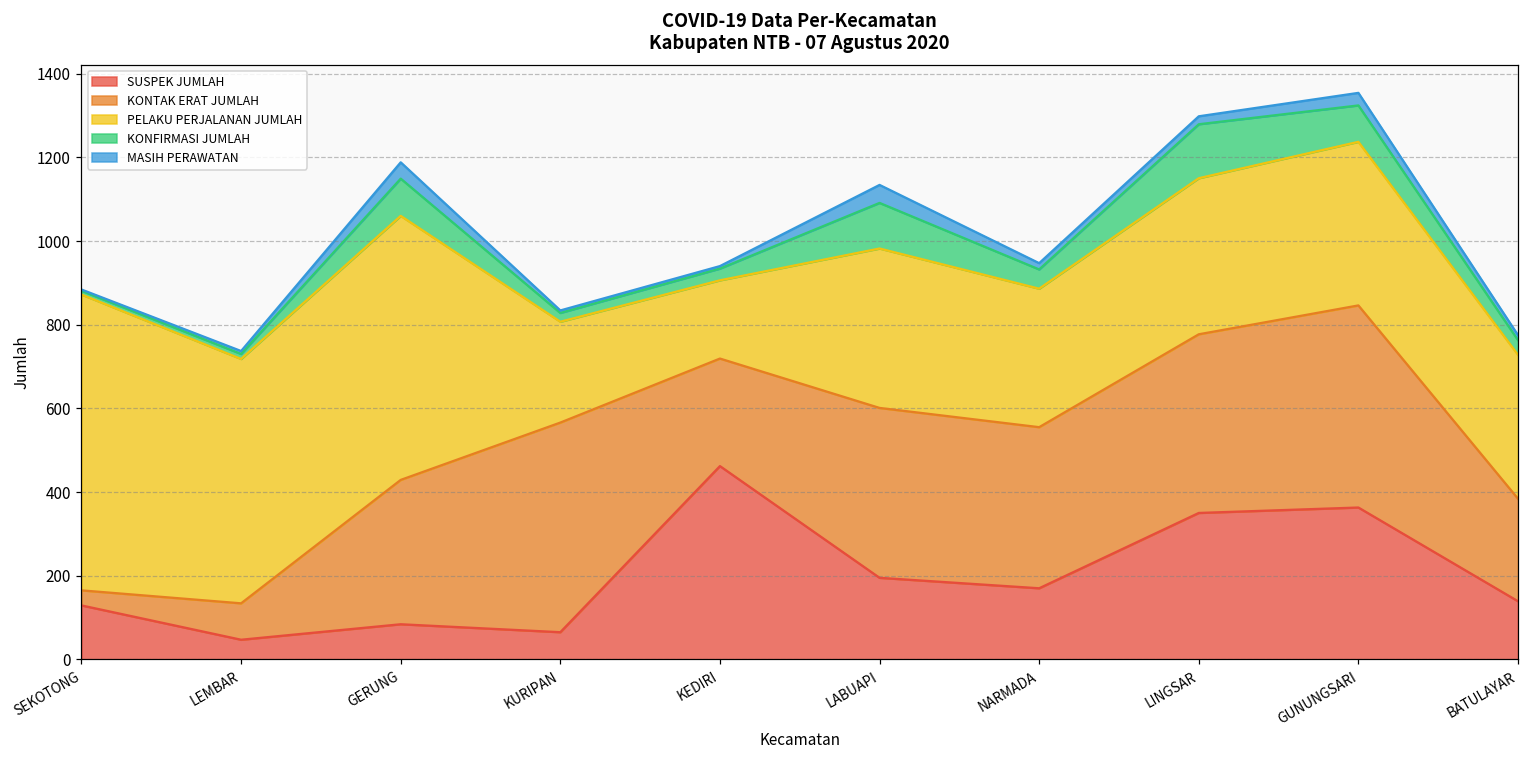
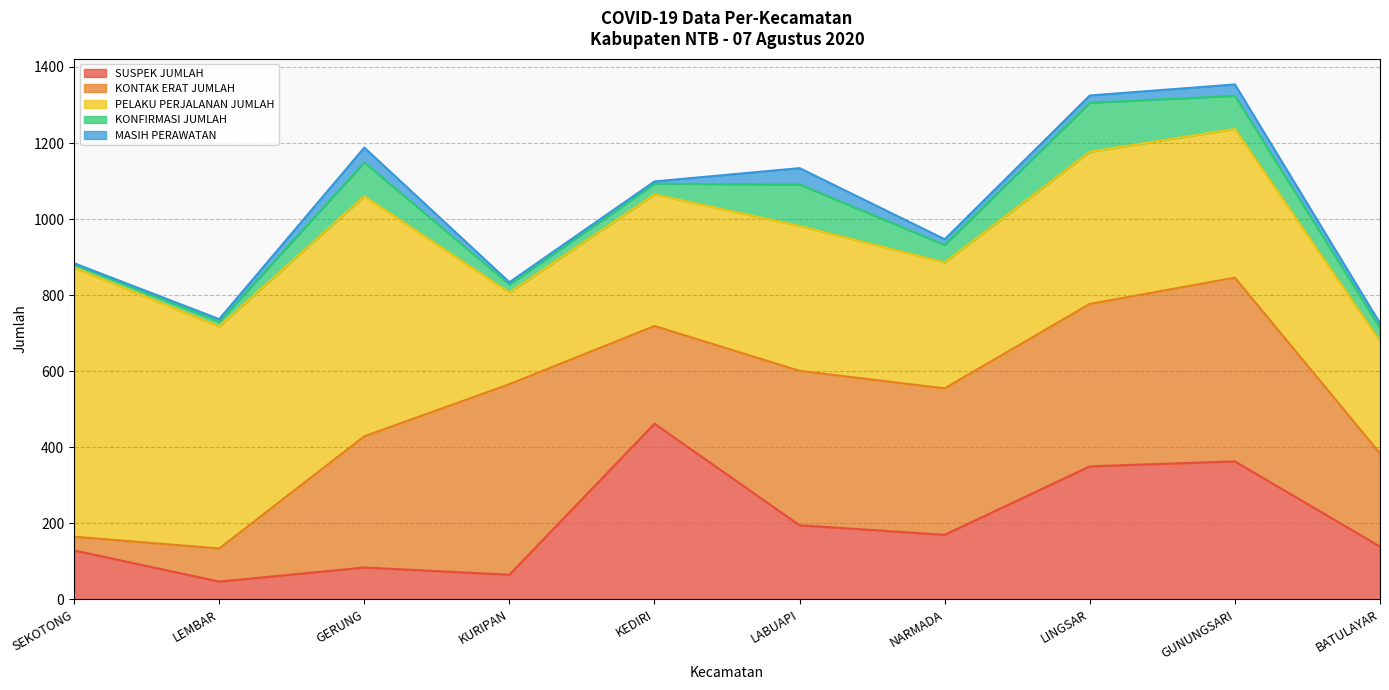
  {
    "PELAKU PERJALANAN JUMLAH": {
      "SEKOTONG": 710,
      "LEMBAR": 580,
      "GERUNG": 630,
      "KURIPAN": 240,
-     "KEDIRI": 190,
+     "KEDIRI": 350,
      "LABUAPI": 380,
      "NARMADA": 330,
-     "LINGSAR": 370,
+     "LINGSAR": 400,
      "GUNUNGSARI": 390,
-     "BATULAYAR": 340
+     "BATULAYAR": 300
    },
    "KONFIRMASI JUMLAH": {
      "LEMBAR": 10,
      "GERUNG": 90,
      "LABUAPI": 110,
      "NARMADA": 50,
      "LINGSAR": 130,
      "GUNUNGSARI": 90,
      "BATULAYAR": 40
    },
    "MASIH PERAWATAN": {
      "LEMBAR": 10,
      "GERUNG": 40,
      "LABUAPI": 40,
      "NARMADA": 20,
      "LINGSAR": 20,
      "GUNUNGSARI": 30,
      "BATULAYAR": 10
    }
  }
